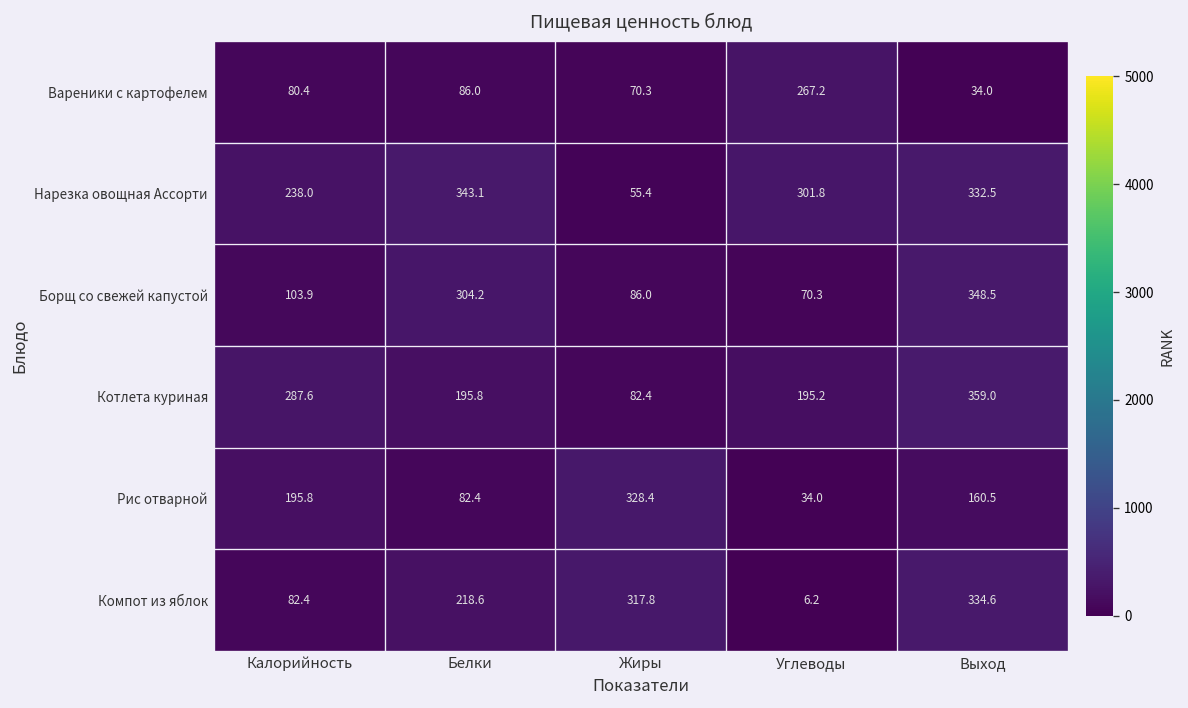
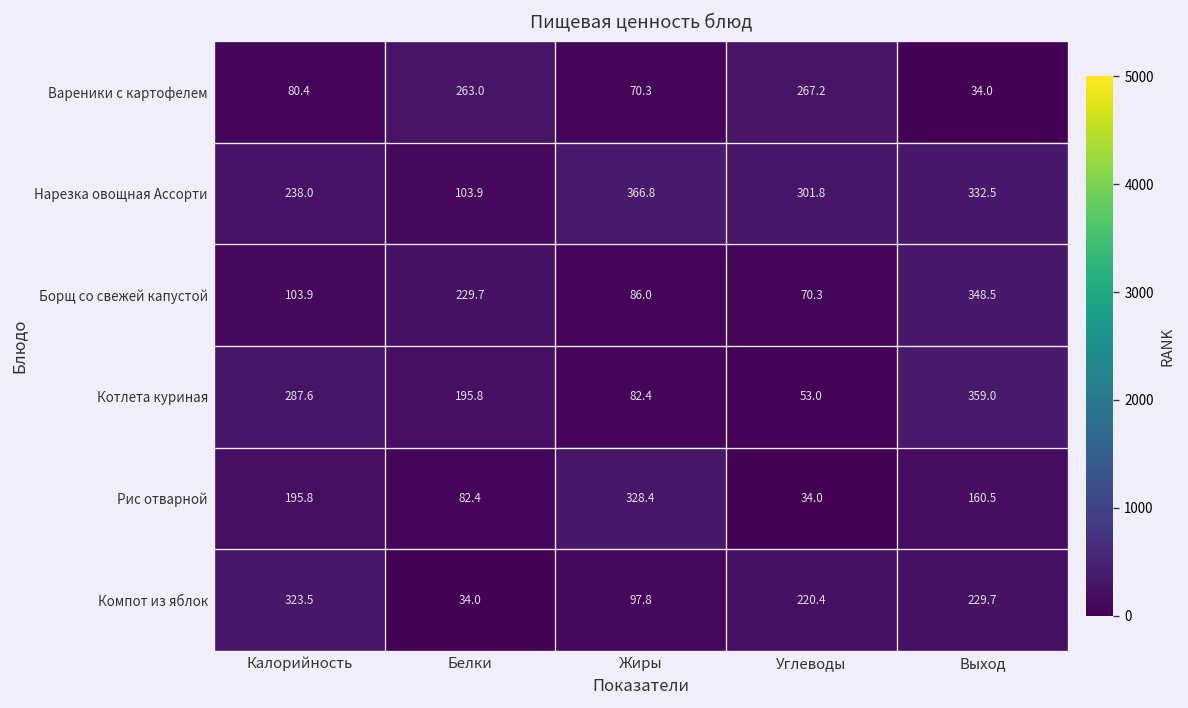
  {
    "Вареники с картофелем": {
      "Калорийность": 80.4,
-     "Белки": 86.0,
+     "Белки": 263.0,
      "Жиры": 70.3,
      "Углеводы": 267.2,
      "Выход": 34.0
    },
    "Нарезка овощная Ассорти": {
      "Калорийность": 238.0,
-     "Белки": 343.1,
-     "Жиры": 55.4,
+     "Белки": 103.9,
+     "Жиры": 366.8,
      "Углеводы": 301.8,
      "Выход": 332.5
    },
    "Борщ со свежей капустой": {
      "Калорийность": 103.9,
-     "Белки": 304.2,
+     "Белки": 229.7,
      "Жиры": 86.0,
      "Углеводы": 70.3,
      "Выход": 348.5
    },
    "Котлета куриная": {
      "Калорийность": 287.6,
      "Белки": 195.8,
      "Жиры": 82.4,
-     "Углеводы": 195.2,
+     "Углеводы": 53.0,
      "Выход": 359.0
    },
    "Рис отварной": {
      "Калорийность": 195.8,
      "Белки": 82.4,
      "Жиры": 328.4,
      "Углеводы": 34.0,
      "Выход": 160.5
    },
    "Компот из яблок": {
-     "Калорийность": 82.4,
-     "Белки": 218.6,
-     "Жиры": 317.8,
-     "Углеводы": 6.2,
-     "Выход": 334.6
+     "Калорийность": 323.5,
+     "Белки": 34.0,
+     "Жиры": 97.8,
+     "Углеводы": 220.4,
+     "Выход": 229.7
    }
  }
